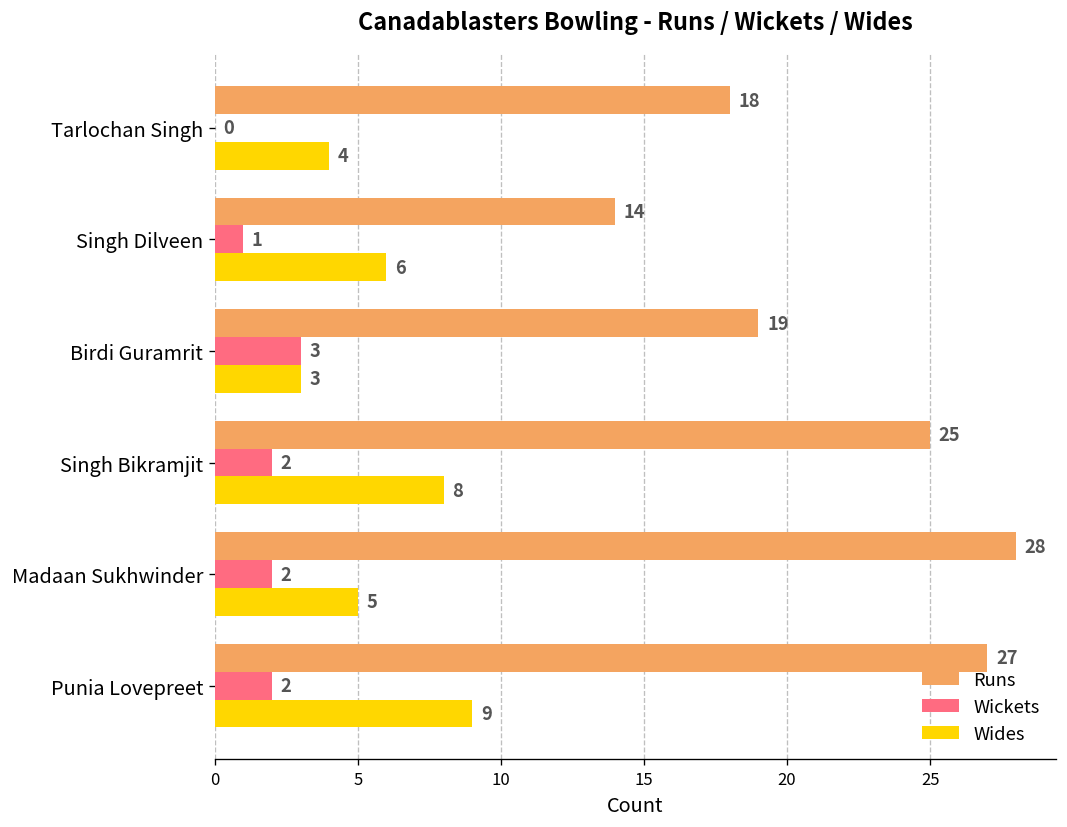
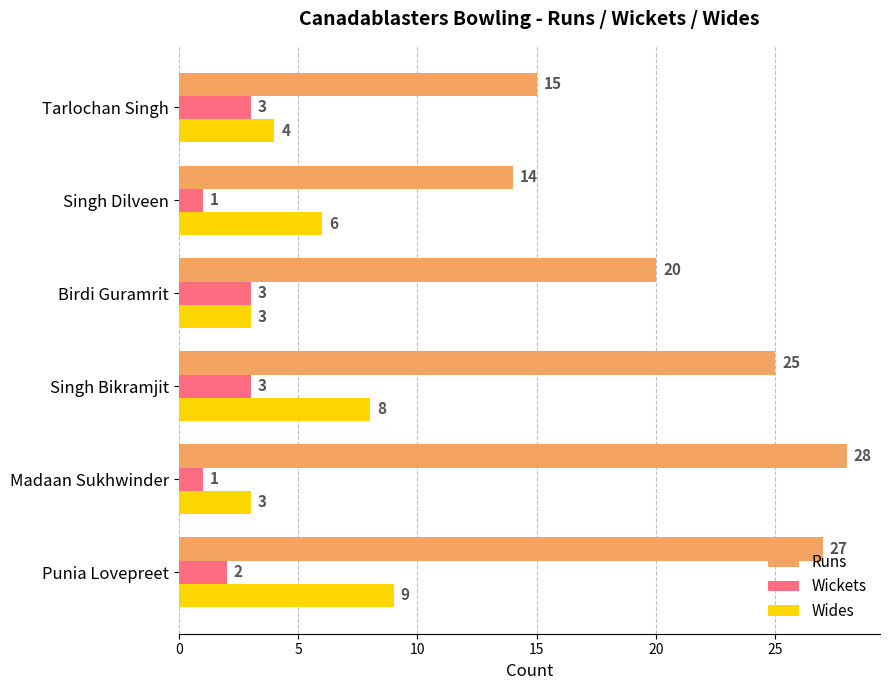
  {
    "Runs": {
-     "Tarlochan Singh": 18,
+     "Tarlochan Singh": 15,
      "Singh Dilveen": 14,
-     "Birdi Guramrit": 19,
+     "Birdi Guramrit": 20,
      "Singh Bikramjit": 25,
      "Madaan Sukhwinder": 28,
      "Punia Lovepreet": 27
    },
    "Wickets": {
-     "Tarlochan Singh": 0,
+     "Tarlochan Singh": 3,
      "Singh Dilveen": 1,
      "Birdi Guramrit": 3,
-     "Singh Bikramjit": 2,
-     "Madaan Sukhwinder": 2,
+     "Singh Bikramjit": 3,
+     "Madaan Sukhwinder": 1,
      "Punia Lovepreet": 2
    },
    "Wides": {
      "Tarlochan Singh": 4,
      "Singh Dilveen": 6,
      "Birdi Guramrit": 3,
      "Singh Bikramjit": 8,
-     "Madaan Sukhwinder": 5,
+     "Madaan Sukhwinder": 3,
      "Punia Lovepreet": 9
    }
  }
